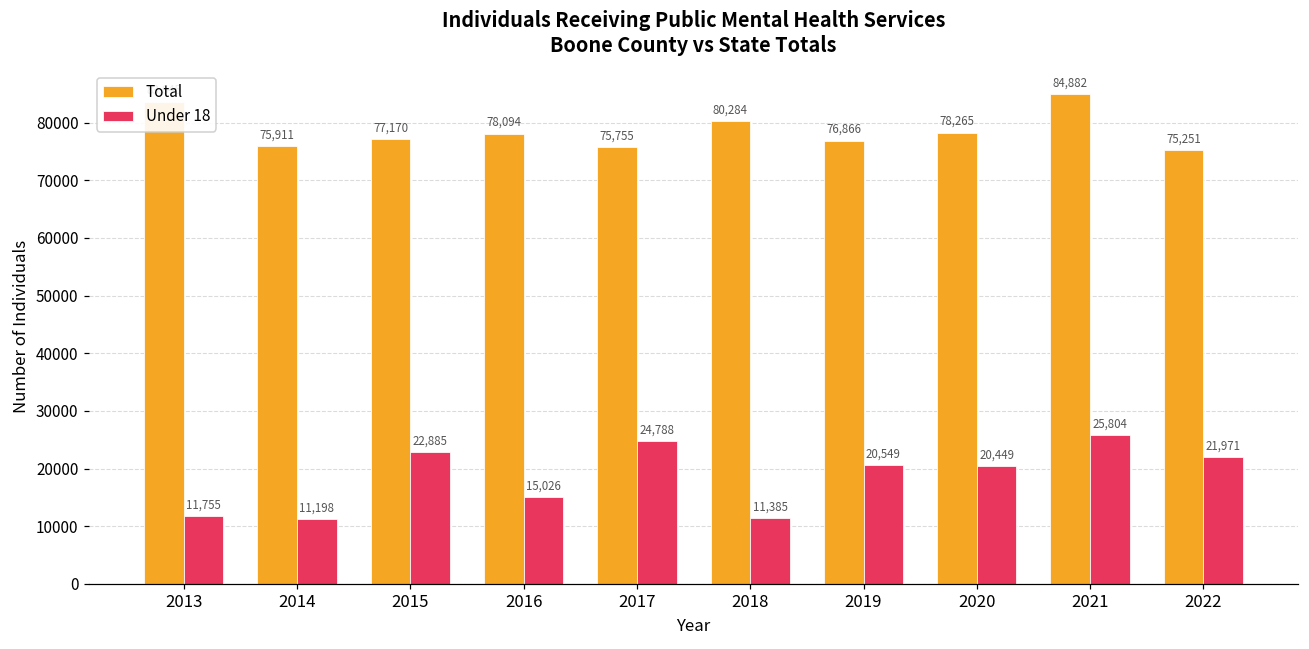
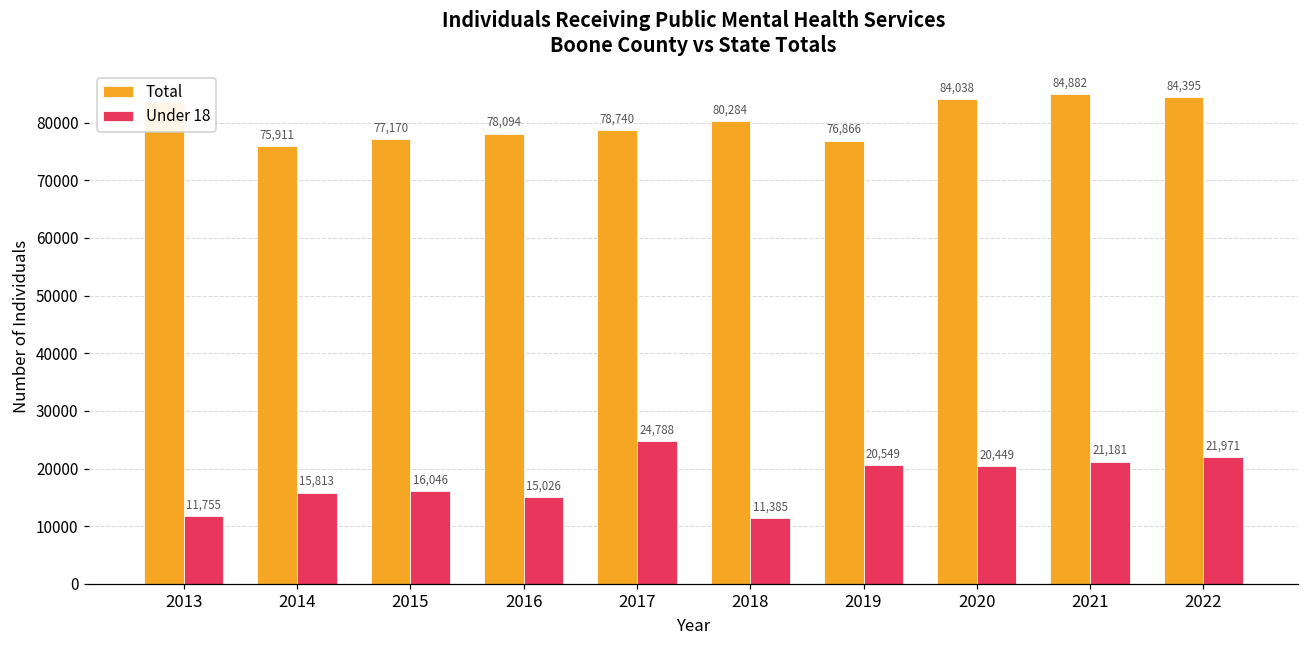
  {
    "Total": {
      "2014": "75,911",
      "2015": "77,170",
      "2016": "78,094",
-     "2017": "75,755",
+     "2017": "78,740",
      "2018": "80,284",
      "2019": "76,866",
-     "2020": "78,265",
+     "2020": "84,038",
      "2021": "84,882",
-     "2022": "75,251"
+     "2022": "84,395"
    },
    "Under 18": {
      "2013": "11,755",
-     "2014": "11,198",
-     "2015": "22,885",
+     "2014": "15,813",
+     "2015": "16,046",
      "2016": "15,026",
      "2017": "24,788",
      "2018": "11,385",
      "2019": "20,549",
      "2020": "20,449",
-     "2021": "25,804",
+     "2021": "21,181",
      "2022": "21,971"
    }
  }
